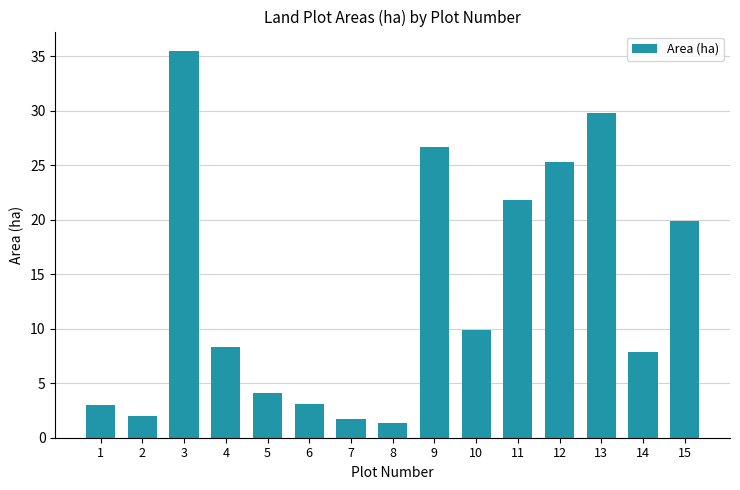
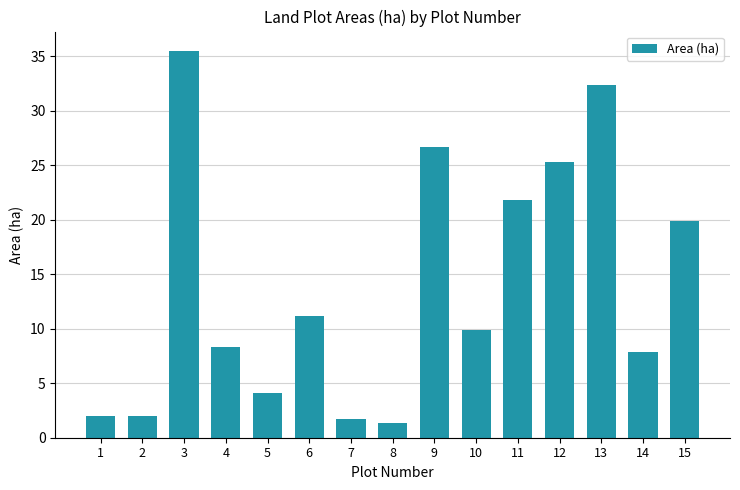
  {
-   "1": 3,
+   "1": 2,
    "2": 2.0,
    "3": 35.5,
    "4": 8.4,
    "5": 4.1,
-   "6": 3.1,
+   "6": 11.2,
    "7": 1.7,
    "8": 1.3,
    "9": 26.7,
    "10": 9.9,
    "11": 21.8,
    "12": 25.3,
-   "13": 29.8,
+   "13": 32.3,
    "14": 7.9,
    "15": 19.9
  }
